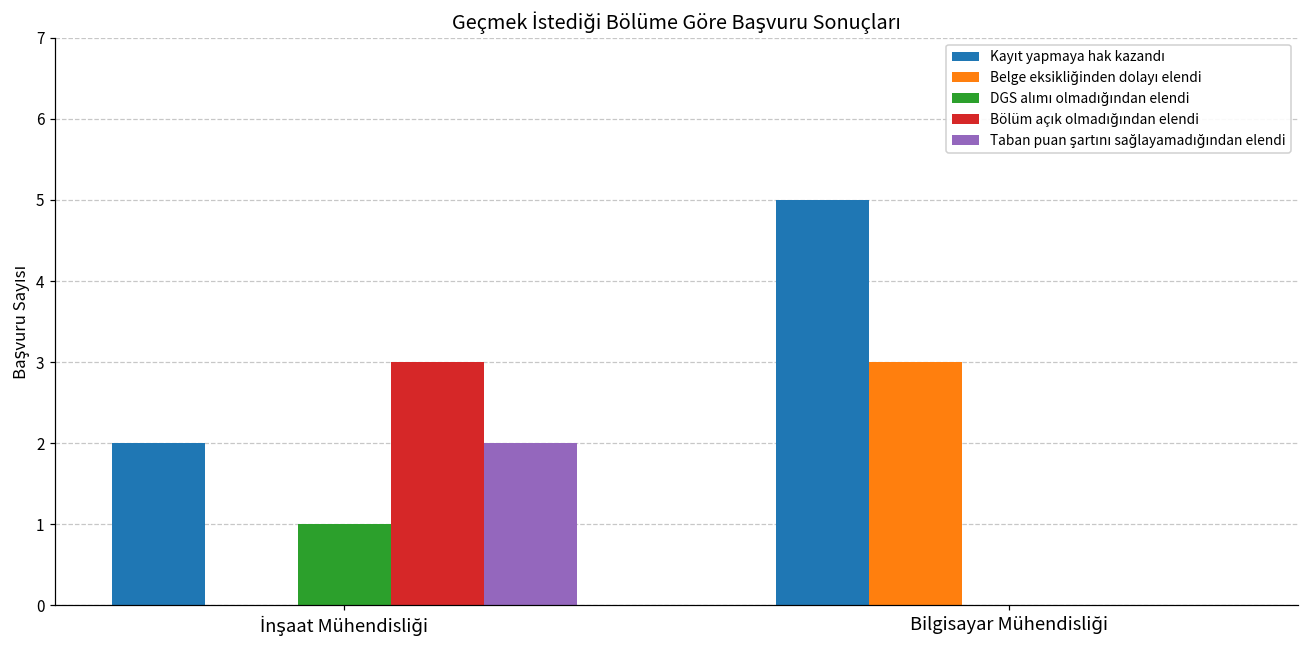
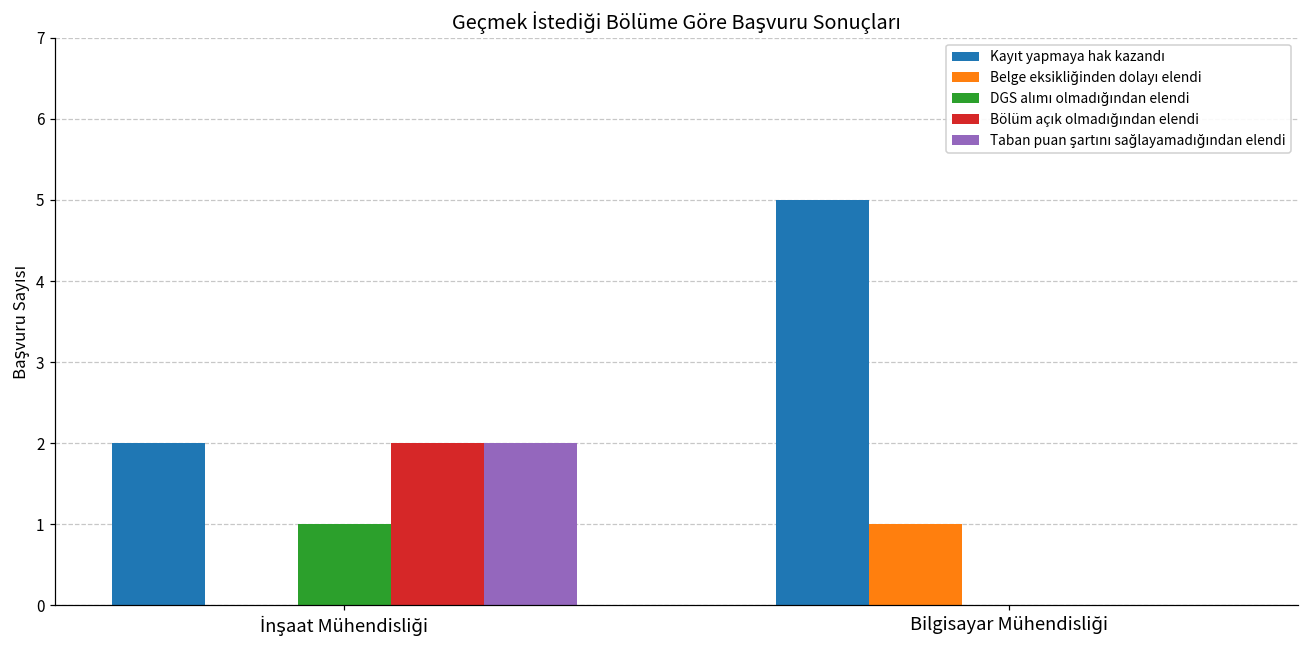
  {
    "Kayıt yapmaya hak kazandı": {
      "İnşaat Mühendisliği": 2,
      "Bilgisayar Mühendisliği": 5
    },
    "Belge eksikliğinden dolayı elendi": {
      "İnşaat Mühendisliği": 0,
-     "Bilgisayar Mühendisliği": 3
+     "Bilgisayar Mühendisliği": 1
    },
    "DGS alımı olmadığından elendi": {
      "İnşaat Mühendisliği": 1,
      "Bilgisayar Mühendisliği": 0
    },
    "Bölüm açık olmadığından elendi": {
-     "İnşaat Mühendisliği": 3,
+     "İnşaat Mühendisliği": 2,
      "Bilgisayar Mühendisliği": 0
    },
    "Taban puan şartını sağlayamadığından elendi": {
      "İnşaat Mühendisliği": 2,
      "Bilgisayar Mühendisliği": 0
    }
  }
